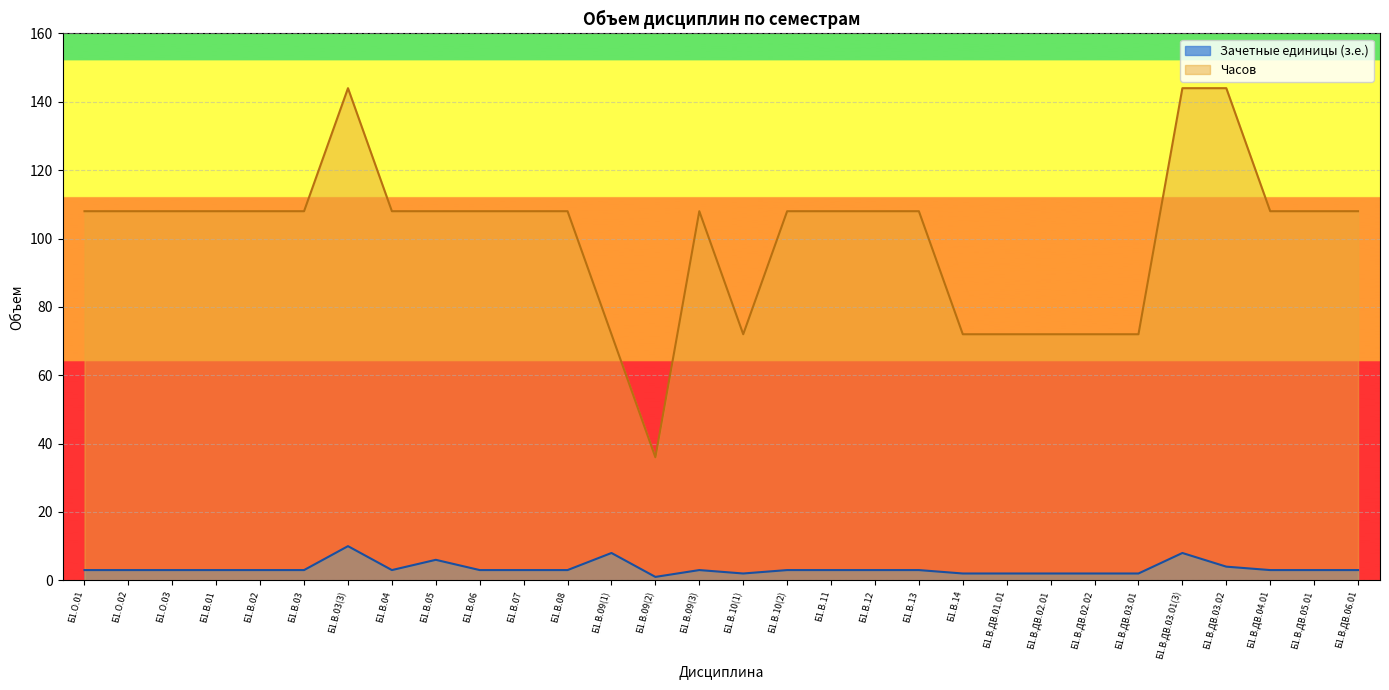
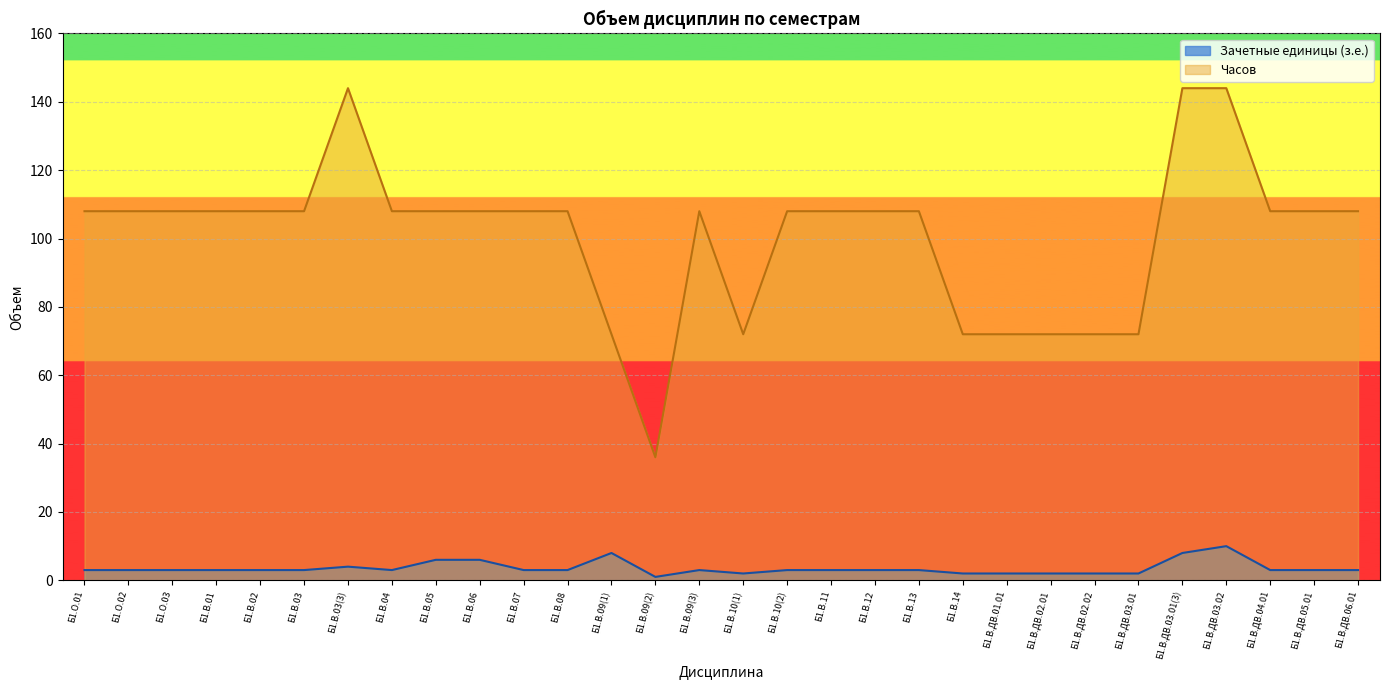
  {
    "Зачетные единицы (з.е.)": {
      "Б1.О.01": 3,
      "Б1.О.02": 3,
      "Б1.О.03": 3,
      "Б1.В.01": 3,
      "Б1.В.02": 3,
      "Б1.В.03": 3,
-     "Б1.В.03(3)": 10,
+     "Б1.В.03(3)": 4,
      "Б1.В.04": 3,
      "Б1.В.05": 6,
-     "Б1.В.06": 3,
+     "Б1.В.06": 6,
      "Б1.В.07": 3,
      "Б1.В.08": 3,
      "Б1.В.09(1)": 8,
      "Б1.В.09(2)": 1,
      "Б1.В.09(3)": 3,
      "Б1.В.10(1)": 2,
      "Б1.В.10(2)": 3,
      "Б1.В.11": 3,
      "Б1.В.12": 3,
      "Б1.В.13": 3,
      "Б1.В.14": 2,
      "Б1.В.ДВ.01.01": 2,
      "Б1.В.ДВ.02.01": 2,
      "Б1.В.ДВ.02.02": 2,
      "Б1.В.ДВ.03.01": 2,
      "Б1.В.ДВ.03.01(3)": 8,
-     "Б1.В.ДВ.03.02": 4,
+     "Б1.В.ДВ.03.02": 10,
      "Б1.В.ДВ.04.01": 3,
      "Б1.В.ДВ.05.01": 3,
      "Б1.В.ДВ.06.01": 3
    },
    "Часов": {
      "Б1.О.01": 108,
      "Б1.О.02": 108,
      "Б1.О.03": 108,
      "Б1.В.01": 108,
      "Б1.В.02": 108,
      "Б1.В.03": 108,
      "Б1.В.03(3)": 144,
      "Б1.В.04": 108,
      "Б1.В.05": 108,
      "Б1.В.06": 108,
      "Б1.В.07": 108,
      "Б1.В.08": 108,
      "Б1.В.09(1)": 72,
      "Б1.В.09(2)": 36,
      "Б1.В.09(3)": 108,
      "Б1.В.10(1)": 72,
      "Б1.В.10(2)": 108,
      "Б1.В.11": 108,
      "Б1.В.12": 108,
      "Б1.В.13": 108,
      "Б1.В.14": 72,
      "Б1.В.ДВ.01.01": 72,
      "Б1.В.ДВ.02.01": 72,
      "Б1.В.ДВ.02.02": 72,
      "Б1.В.ДВ.03.01": 72,
      "Б1.В.ДВ.03.01(3)": 144,
      "Б1.В.ДВ.03.02": 144,
      "Б1.В.ДВ.04.01": 108,
      "Б1.В.ДВ.05.01": 108,
      "Б1.В.ДВ.06.01": 108
    }
  }
